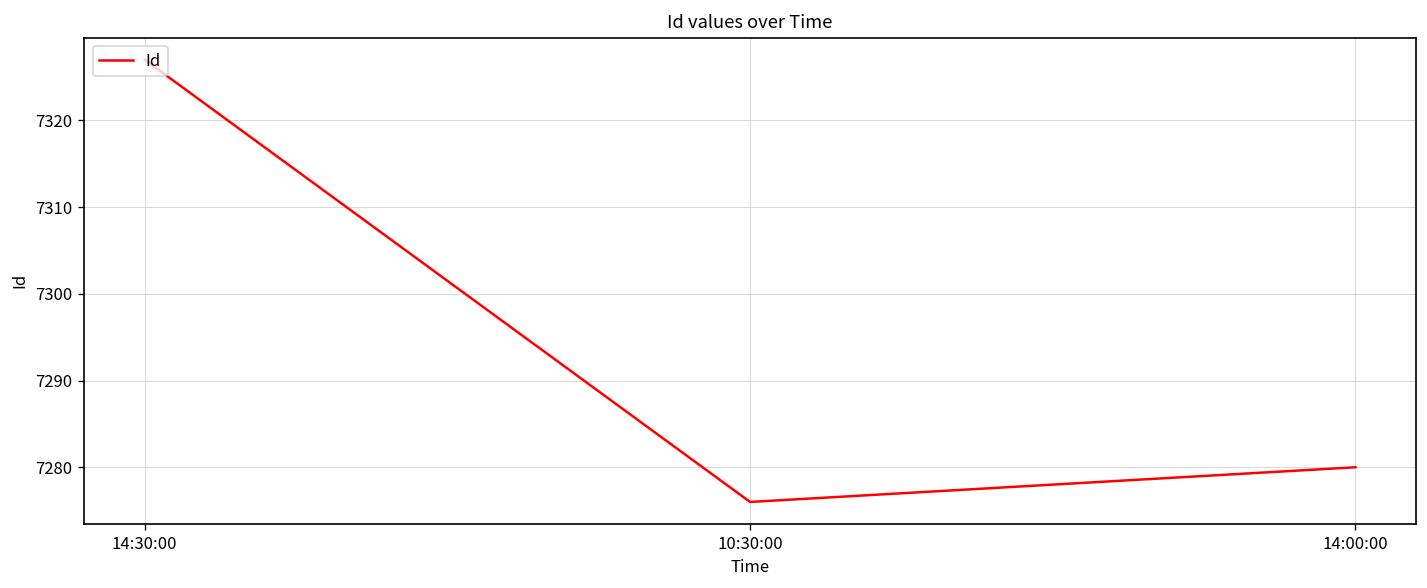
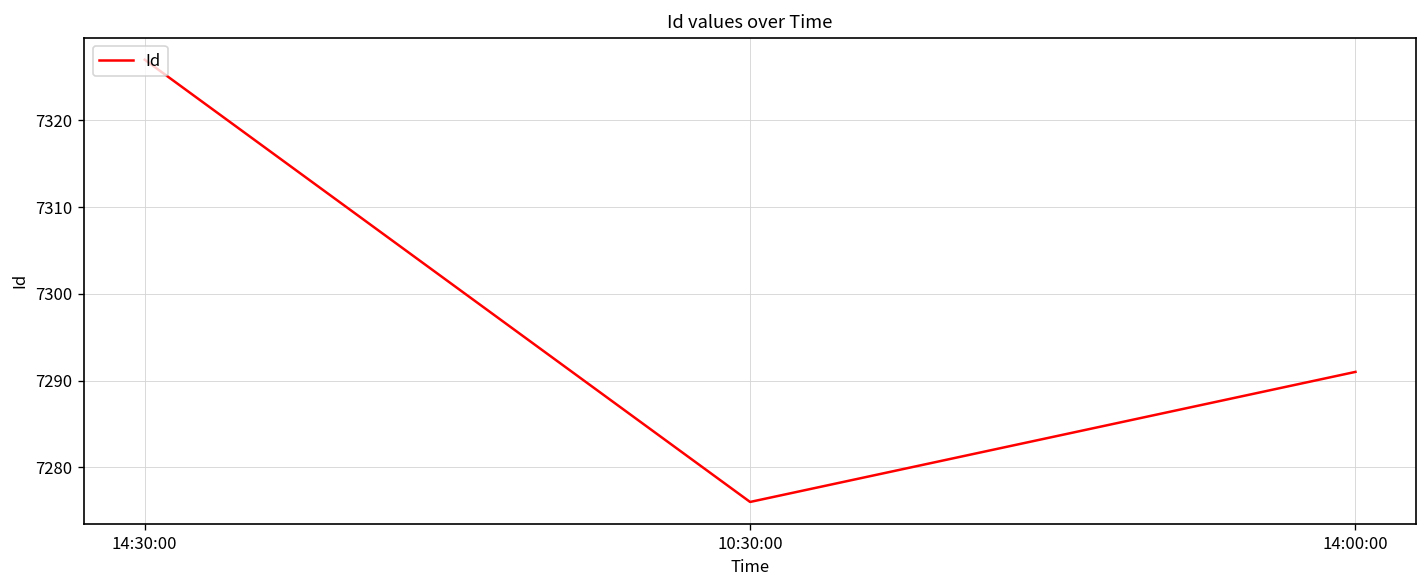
  {
    "10:30:00": 7276,
-   "14:00:00": 7280
+   "14:00:00": 7291
  }
